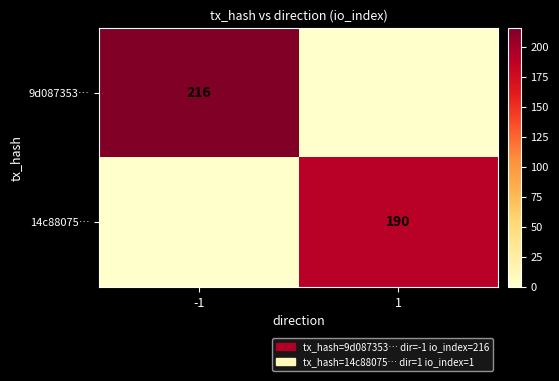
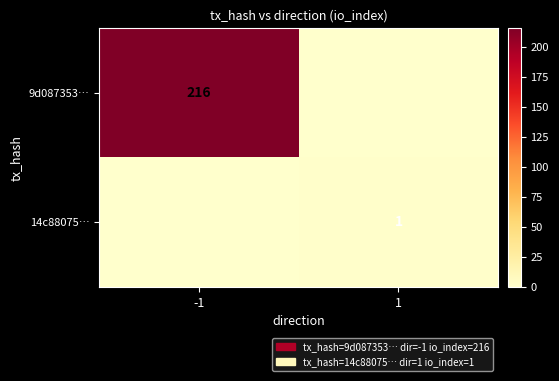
  {
    "9d087353…": {
      "-1": 216
    },
    "14c88075…": {
-     "1": 190
+     "1": 1
    }
  }
